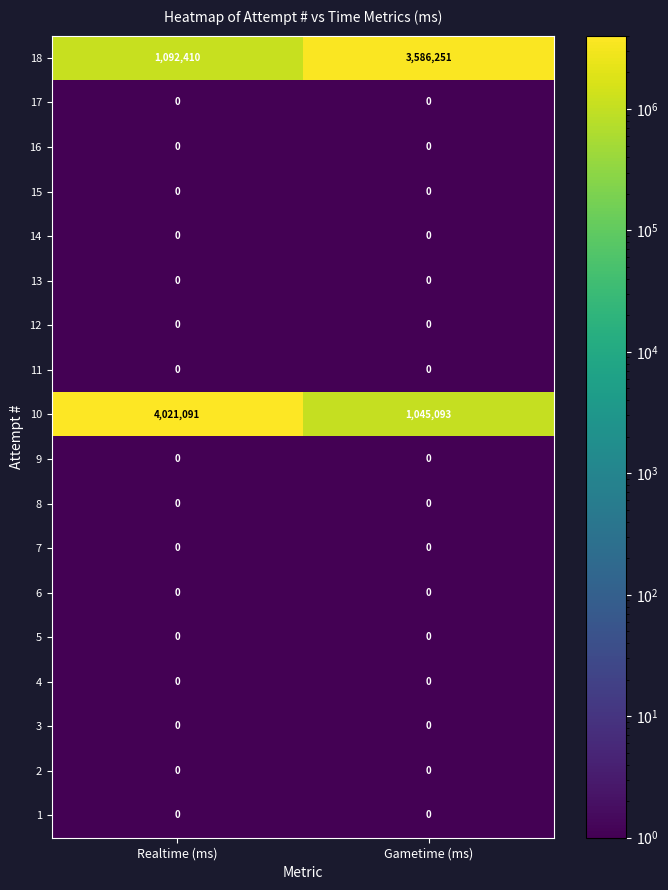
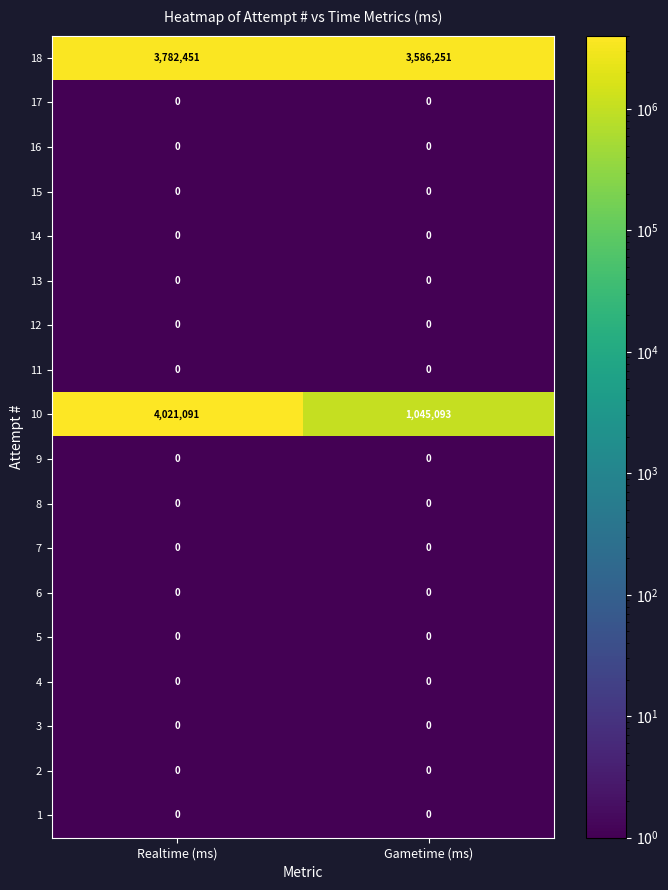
  {
    "18": {
-     "Realtime (ms)": "1,092,410",
+     "Realtime (ms)": "3,782,451",
      "Gametime (ms)": "3,586,251"
    },
    "17": {
      "Realtime (ms)": "0",
      "Gametime (ms)": "0"
    },
    "16": {
      "Realtime (ms)": "0",
      "Gametime (ms)": "0"
    },
    "15": {
      "Realtime (ms)": "0",
      "Gametime (ms)": "0"
    },
    "14": {
      "Realtime (ms)": "0",
      "Gametime (ms)": "0"
    },
    "13": {
      "Realtime (ms)": "0",
      "Gametime (ms)": "0"
    },
    "12": {
      "Realtime (ms)": "0",
      "Gametime (ms)": "0"
    },
    "11": {
      "Realtime (ms)": "0",
      "Gametime (ms)": "0"
    },
    "10": {
      "Realtime (ms)": "4,021,091",
      "Gametime (ms)": "1,045,093"
    },
    "9": {
      "Realtime (ms)": "0",
      "Gametime (ms)": "0"
    },
    "8": {
      "Realtime (ms)": "0",
      "Gametime (ms)": "0"
    },
    "7": {
      "Realtime (ms)": "0",
      "Gametime (ms)": "0"
    },
    "6": {
      "Realtime (ms)": "0",
      "Gametime (ms)": "0"
    },
    "5": {
      "Realtime (ms)": "0",
      "Gametime (ms)": "0"
    },
    "4": {
      "Realtime (ms)": "0",
      "Gametime (ms)": "0"
    },
    "3": {
      "Realtime (ms)": "0",
      "Gametime (ms)": "0"
    },
    "2": {
      "Realtime (ms)": "0",
      "Gametime (ms)": "0"
    },
    "1": {
      "Realtime (ms)": "0",
      "Gametime (ms)": "0"
    }
  }
